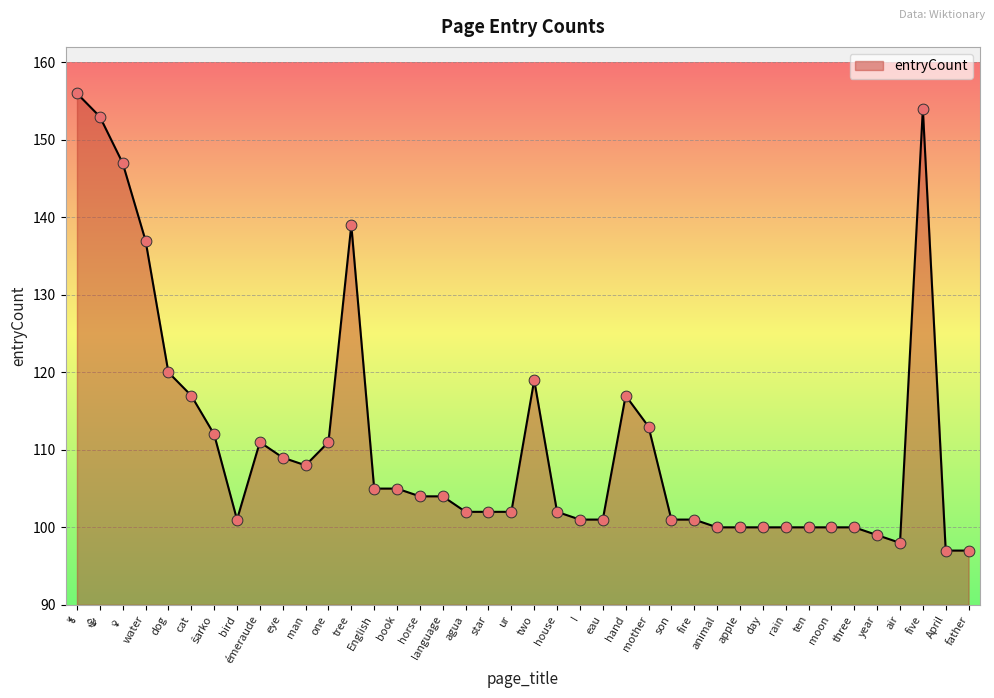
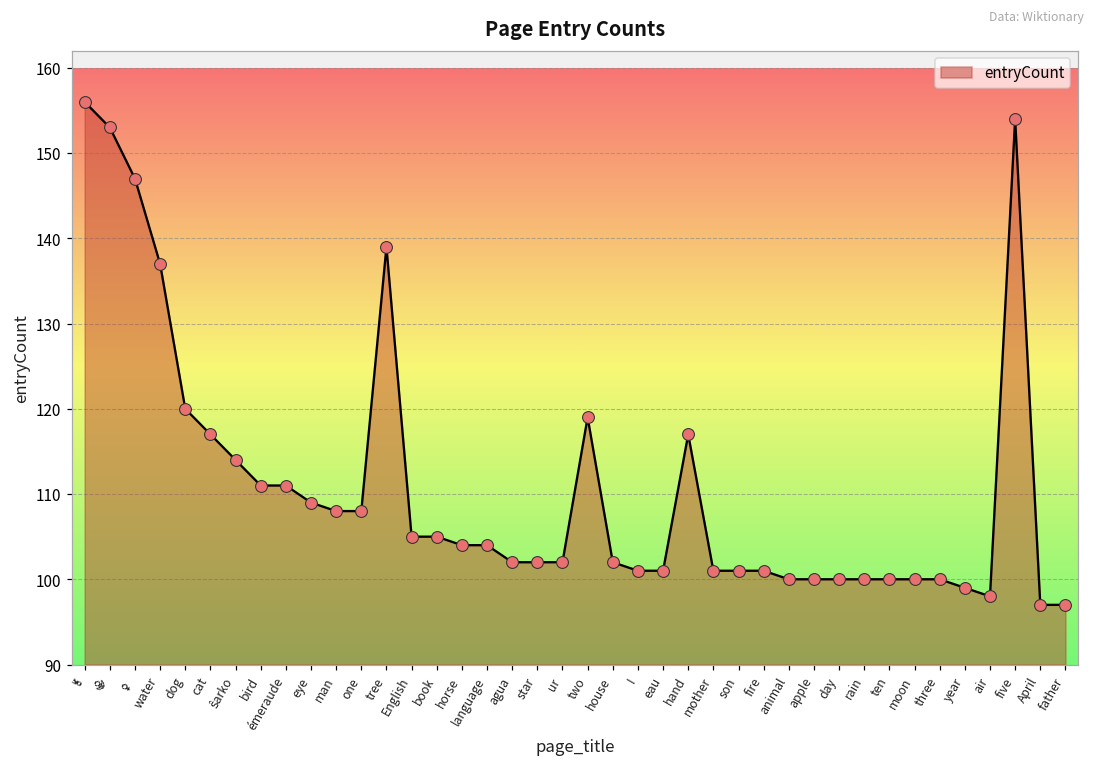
  {
    "⯉": 156,
    "⯕": 153,
    "⯱": 147,
    "water": 137,
    "dog": 120,
    "cat": 117,
-   "ŝarko": 112,
-   "bird": 101,
+   "ŝarko": 114,
+   "bird": 111,
    "émeraude": 111,
    "eye": 109,
    "man": 108,
-   "one": 111,
+   "one": 108,
    "tree": 139,
    "English": 105,
    "book": 105,
    "horse": 104,
    "language": 104,
    "agua": 102,
    "star": 102,
    "ur": 102,
    "two": 119,
    "house": 102,
    "I": 101,
    "eau": 101,
    "hand": 117,
-   "mother": 113,
+   "mother": 101,
    "son": 101,
    "fire": 101,
    "animal": 100,
    "apple": 100,
    "day": 100,
    "rain": 100,
    "ten": 100,
    "moon": 100,
    "three": 100,
    "year": 99,
    "air": 98,
    "five": 154,
    "April": 97,
    "father": 97
  }
